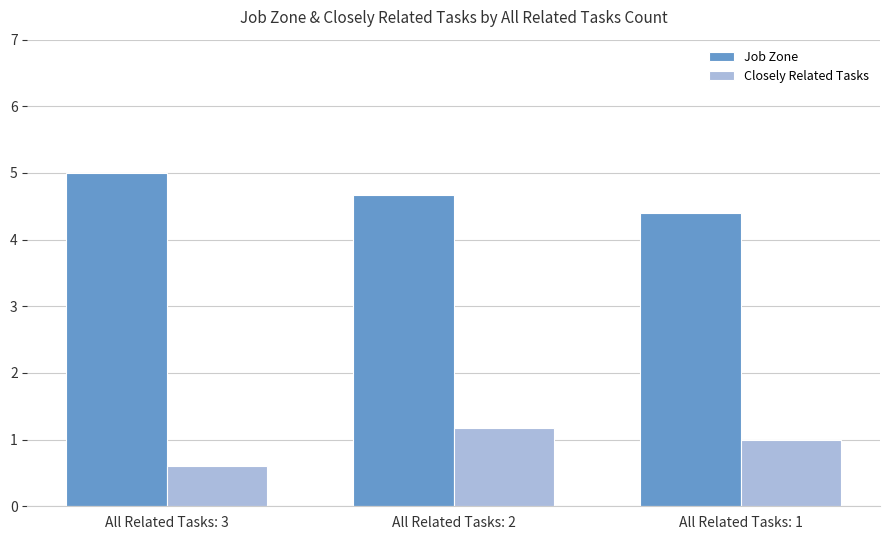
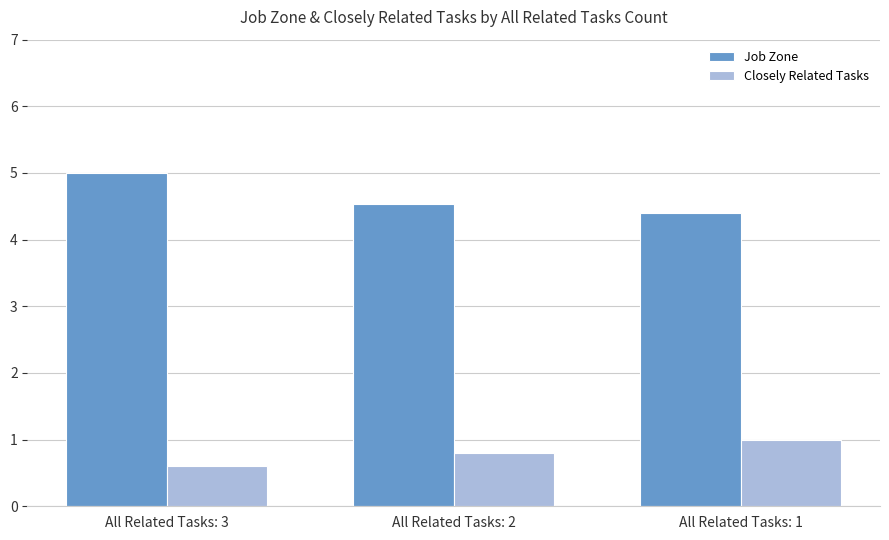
  {
    "Job Zone": {
      "All Related Tasks: 3": 5.0,
-     "All Related Tasks: 2": 4.7,
+     "All Related Tasks: 2": 4.5,
      "All Related Tasks: 1": 4.4
    },
    "Closely Related Tasks": {
      "All Related Tasks: 3": 0.6,
-     "All Related Tasks: 2": 1.2,
+     "All Related Tasks: 2": 0.8,
      "All Related Tasks: 1": 1.0
    }
  }
